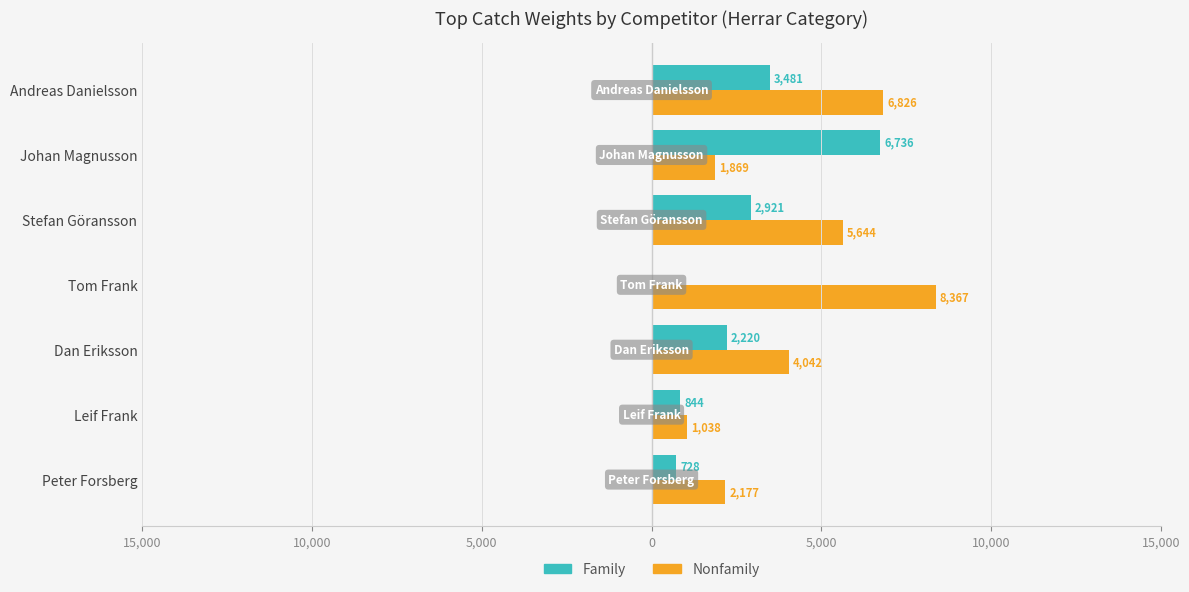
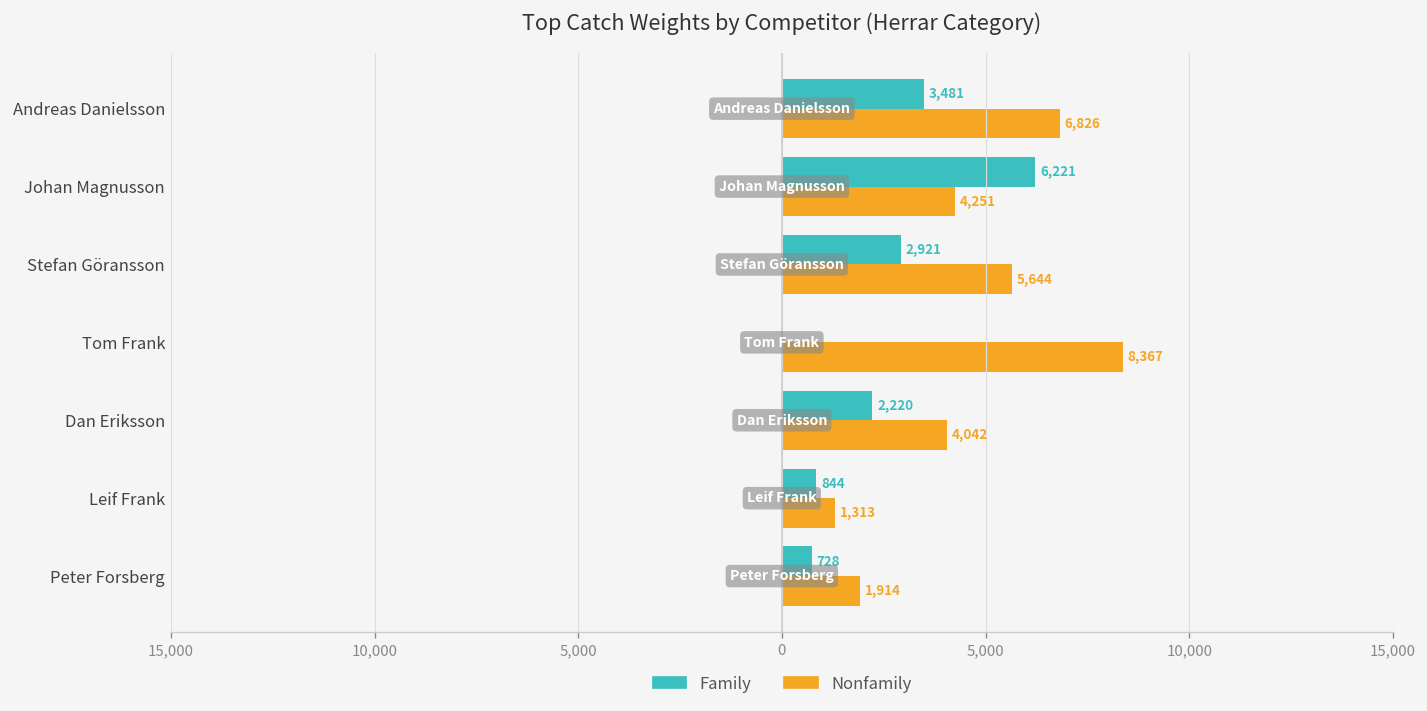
  {
    "Family": {
      "Andreas Danielsson": "3,481",
-     "Johan Magnusson": "6,736",
+     "Johan Magnusson": "6,221",
      "Stefan Göransson": "2,921",
      "Dan Eriksson": "2,220",
      "Leif Frank": "844"
    },
    "Nonfamily": {
      "Andreas Danielsson": "6,826",
-     "Johan Magnusson": "1,869",
+     "Johan Magnusson": "4,251",
      "Stefan Göransson": "5,644",
      "Tom Frank": "8,367",
      "Dan Eriksson": "4,042",
-     "Leif Frank": "1,038",
-     "Peter Forsberg": "2,177"
+     "Leif Frank": "1,313",
+     "Peter Forsberg": "1,914"
    }
  }
